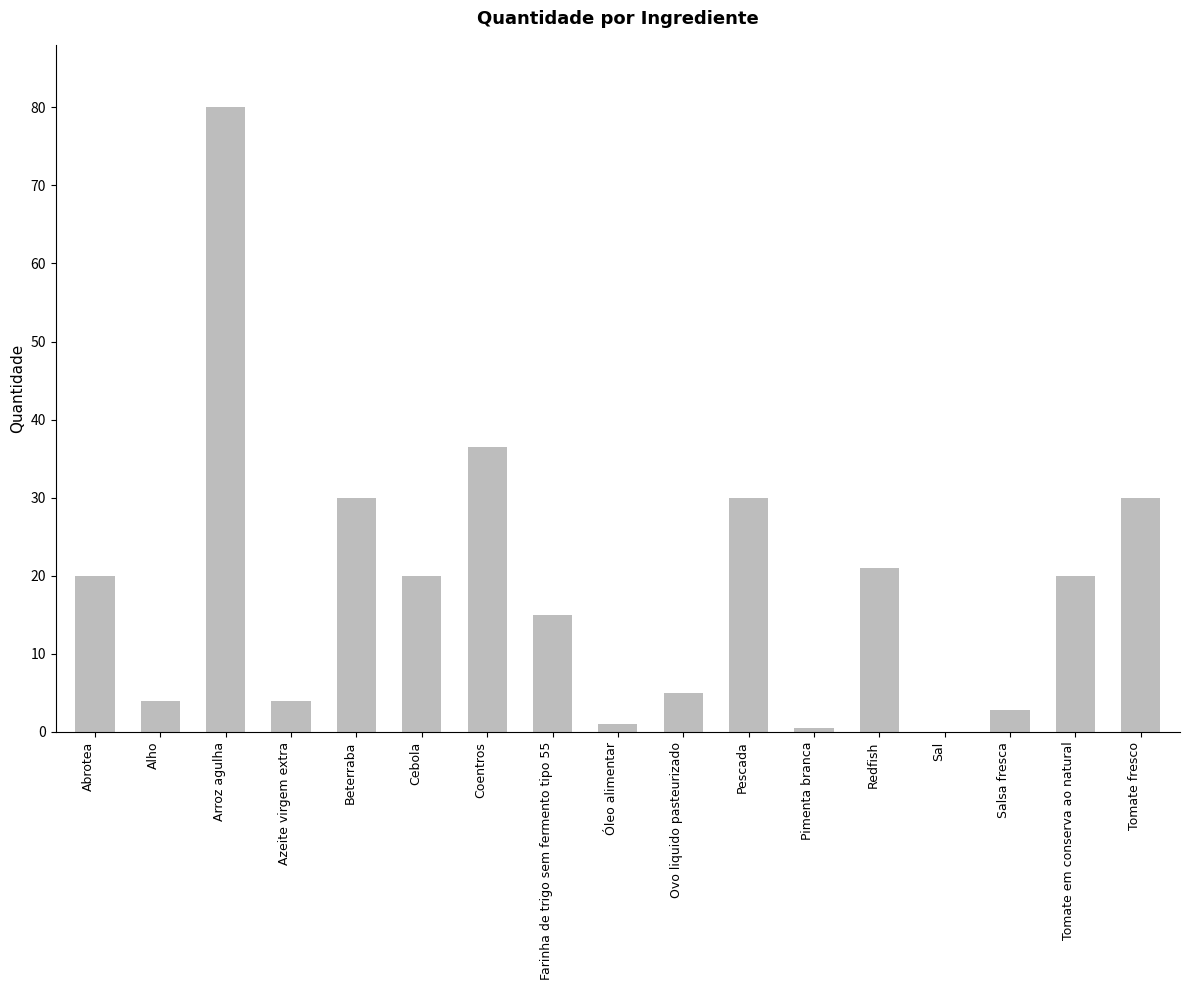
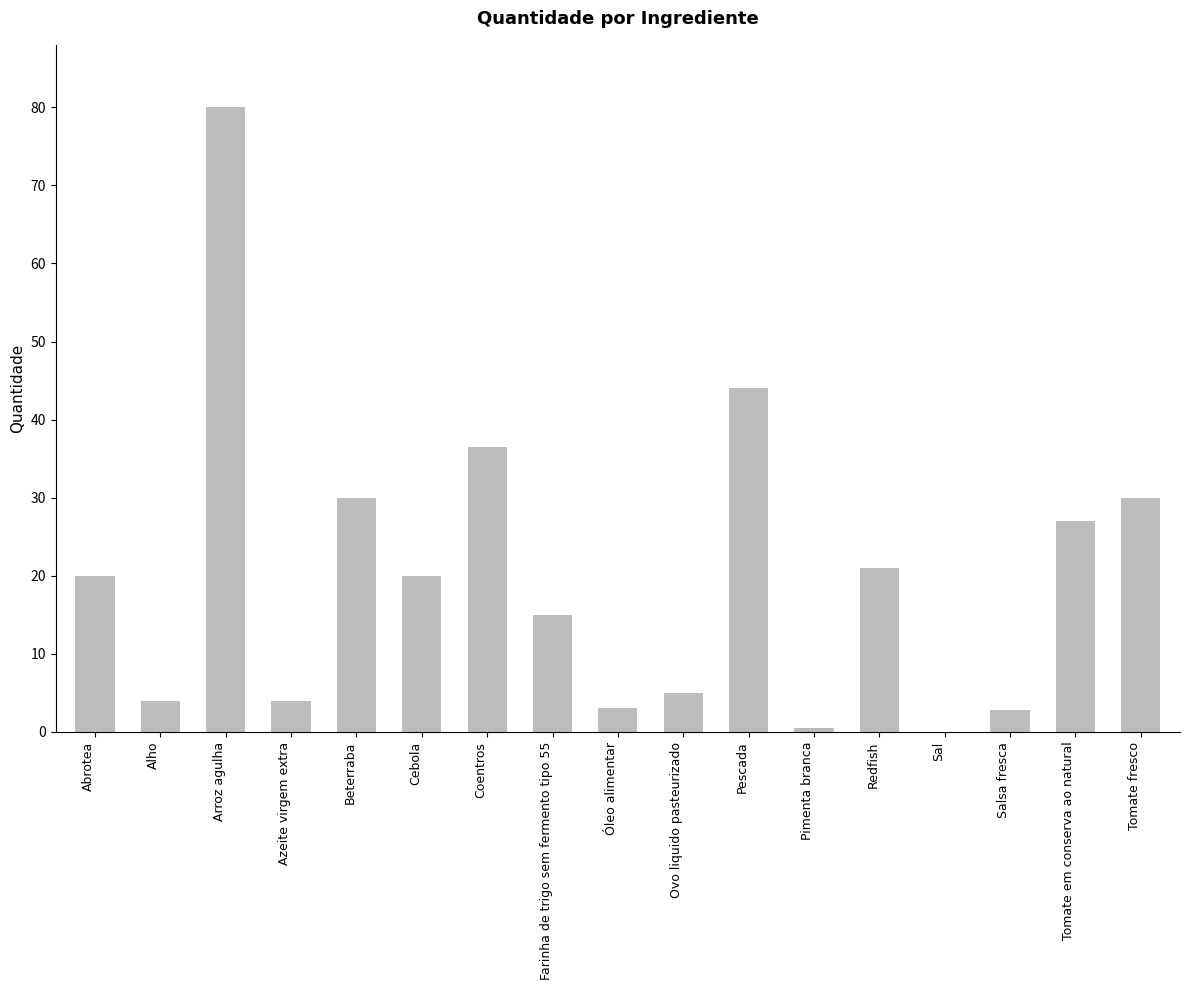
  {
    "Abrotea": 20,
    "Alho": 4,
    "Arroz agulha": 80,
    "Azeite virgem extra": 4,
    "Beterraba": 30,
    "Cebola": 20,
    "Coentros": 37,
    "Farinha de trigo sem fermento tipo 55": 15,
-   "Óleo alimentar": 1,
+   "Óleo alimentar": 3,
    "Ovo liquido pasteurizado": 5,
-   "Pescada": 30,
+   "Pescada": 44,
    "Pimenta branca": 1,
    "Redfish": 21,
    "Salsa fresca": 3,
-   "Tomate em conserva ao natural": 20,
+   "Tomate em conserva ao natural": 27,
    "Tomate fresco": 30
  }
